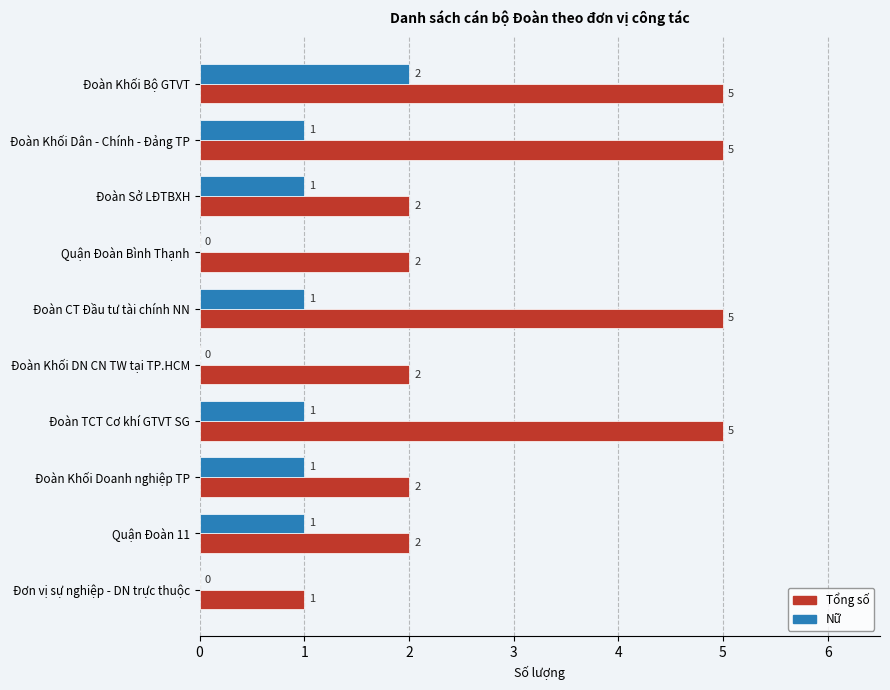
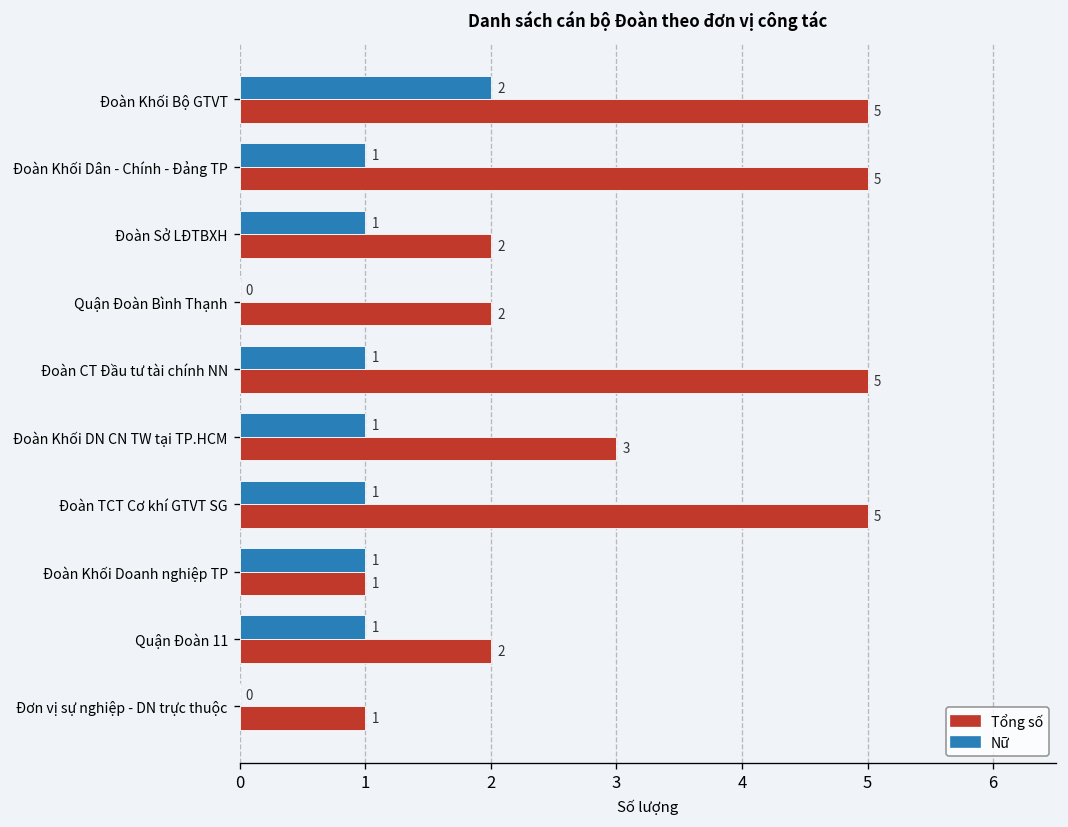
  {
    "Tổng số": {
      "Đoàn Khối Bộ GTVT": 5,
      "Đoàn Khối Dân - Chính - Đảng TP": 5,
      "Đoàn Sở LĐTBXH": 2,
      "Quận Đoàn Bình Thạnh": 2,
      "Đoàn CT Đầu tư tài chính NN": 5,
-     "Đoàn Khối DN CN TW tại TP.HCM": 2,
+     "Đoàn Khối DN CN TW tại TP.HCM": 3,
      "Đoàn TCT Cơ khí GTVT SG": 5,
-     "Đoàn Khối Doanh nghiệp TP": 2,
+     "Đoàn Khối Doanh nghiệp TP": 1,
      "Quận Đoàn 11": 2,
      "Đơn vị sự nghiệp - DN trực thuộc": 1
    },
    "Nữ": {
      "Đoàn Khối Bộ GTVT": 2,
      "Đoàn Khối Dân - Chính - Đảng TP": 1,
      "Đoàn Sở LĐTBXH": 1,
      "Quận Đoàn Bình Thạnh": 0,
      "Đoàn CT Đầu tư tài chính NN": 1,
-     "Đoàn Khối DN CN TW tại TP.HCM": 0,
+     "Đoàn Khối DN CN TW tại TP.HCM": 1,
      "Đoàn TCT Cơ khí GTVT SG": 1,
      "Đoàn Khối Doanh nghiệp TP": 1,
      "Quận Đoàn 11": 1,
      "Đơn vị sự nghiệp - DN trực thuộc": 0
    }
  }
